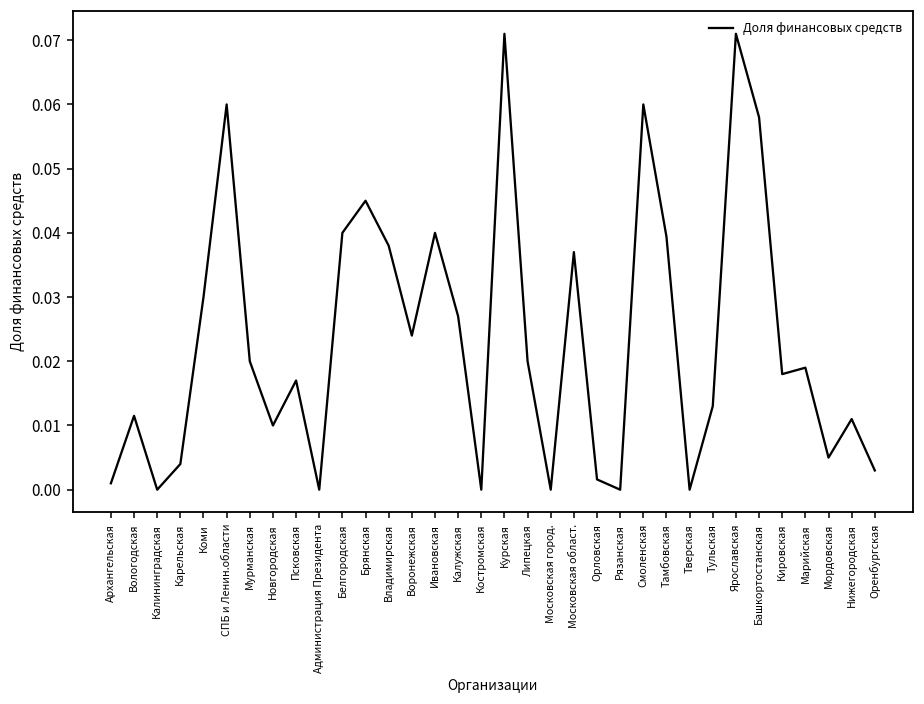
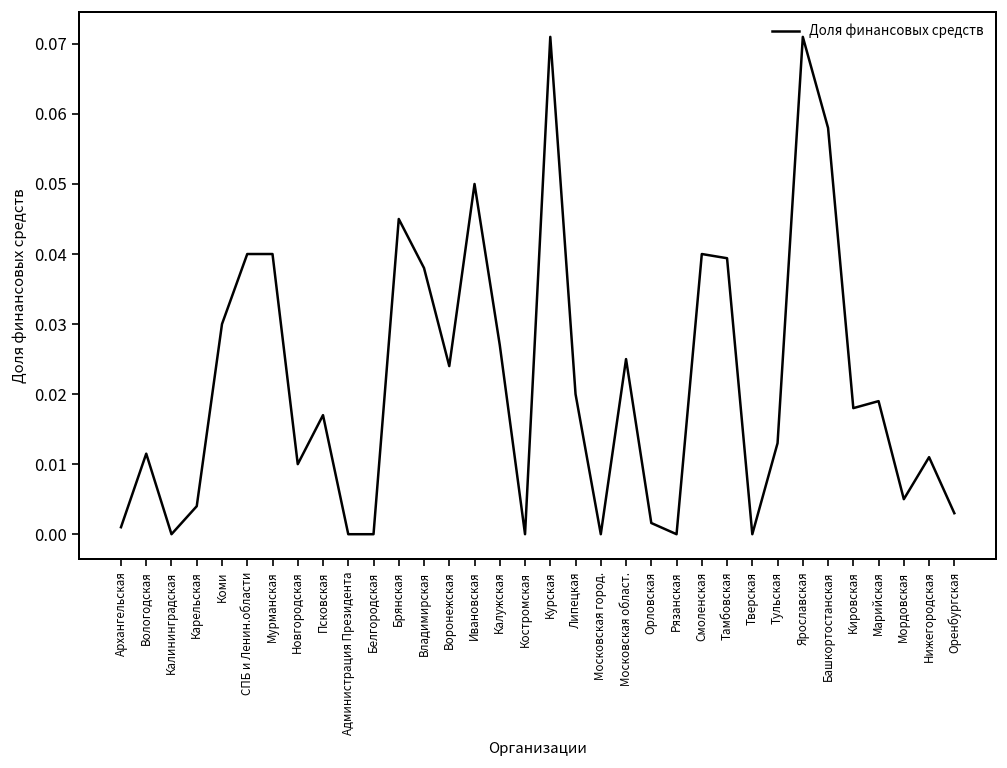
  {
    "Архангельская": 0.001,
    "Вологодская": 0.012,
    "Калининградская": 0.000,
    "Карельская": 0.004,
    "Коми": 0.030,
-   "СПБ и Ленин.области": 0.06,
-   "Мурманская": 0.02,
+   "СПБ и Ленин.области": 0.04,
+   "Мурманская": 0.04,
    "Новгородская": 0.010,
    "Псковская": 0.017,
    "Администрация Президента": 0.000,
-   "Белгородская": 0.04,
+   "Белгородская": 0.00,
    "Брянская": 0.045,
    "Владимирская": 0.038,
    "Воронежская": 0.024,
-   "Ивановская": 0.04,
+   "Ивановская": 0.05,
    "Калужская": 0.027,
    "Костромская": 0.000,
    "Курская": 0.071,
    "Липецкая": 0.020,
    "Московская город.": 0.000,
-   "Московская област.": 0.037,
+   "Московская област.": 0.025,
    "Орловская": 0.002,
    "Рязанская": 0.000,
-   "Смоленская": 0.06,
+   "Смоленская": 0.04,
    "Тамбовская": 0.039,
    "Тверская": 0.000,
    "Тульская": 0.013,
    "Ярославская": 0.071,
    "Башкортостанская": 0.058,
    "Кировская": 0.018,
    "Марийская": 0.019,
    "Мордовская": 0.005,
    "Нижегородская": 0.011,
    "Оренбургская": 0.003
  }
